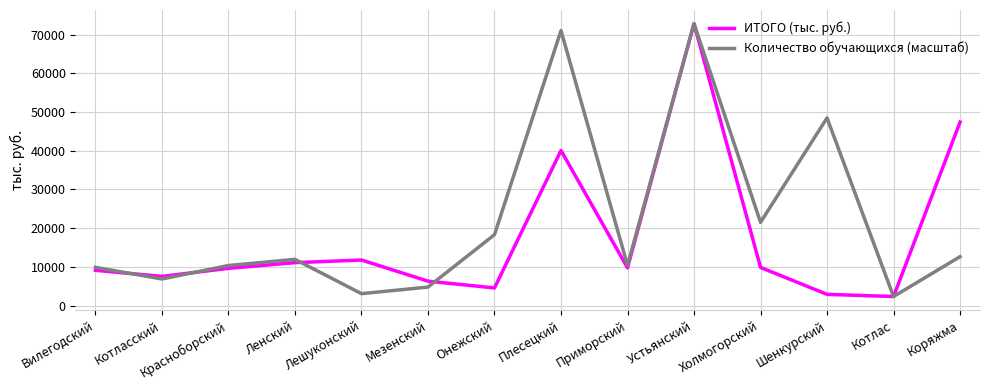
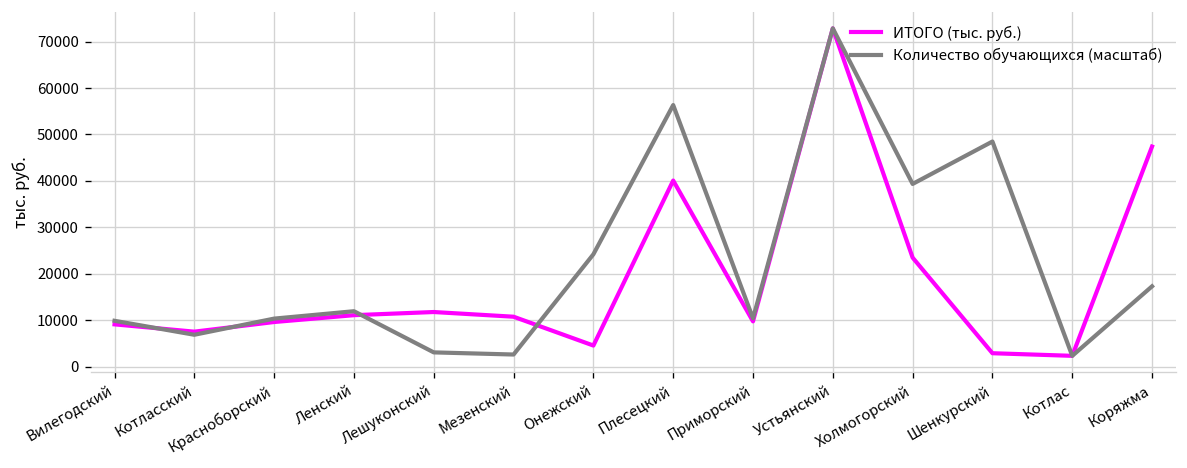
  {
    "ИТОГО (тыс. руб.)": {
      "Вилегодский": 9000,
      "Котласский": 8000,
      "Красноборский": 10000,
      "Ленский": 11000,
      "Лешуконский": 12000,
-     "Мезенский": 6000,
+     "Мезенский": 11000,
      "Онежский": 5000,
      "Плесецкий": 40000,
-     "Холмогорский": 10000,
+     "Холмогорский": 23000,
      "Шенкурский": 3000,
      "Коряжма": 47000
    },
    "Количество обучающихся (масштаб)": {
      "Вилегодский": 10000,
      "Котласский": 7000,
      "Красноборский": 10000,
      "Ленский": 12000,
      "Лешуконский": 3000,
-     "Мезенский": 5000,
-     "Онежский": 18000,
-     "Плесецкий": 71000,
-     "Холмогорский": 22000,
+     "Мезенский": 3000,
+     "Онежский": 24000,
+     "Плесецкий": 56000,
+     "Холмогорский": 39000,
      "Шенкурский": 48000,
-     "Коряжма": 13000
+     "Коряжма": 17000
    }
  }
